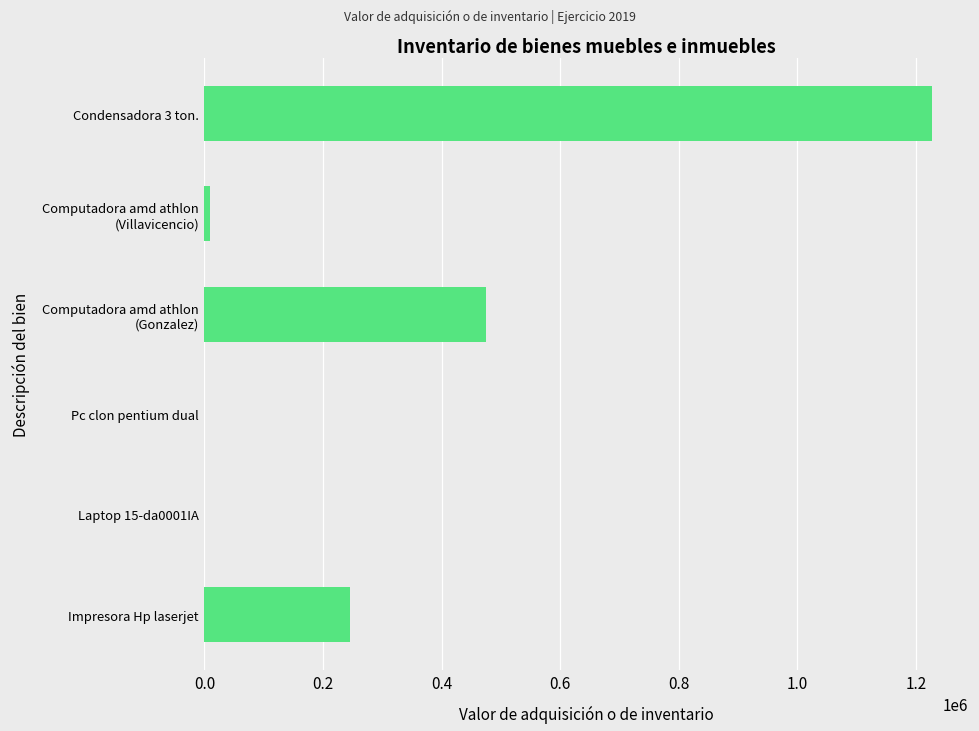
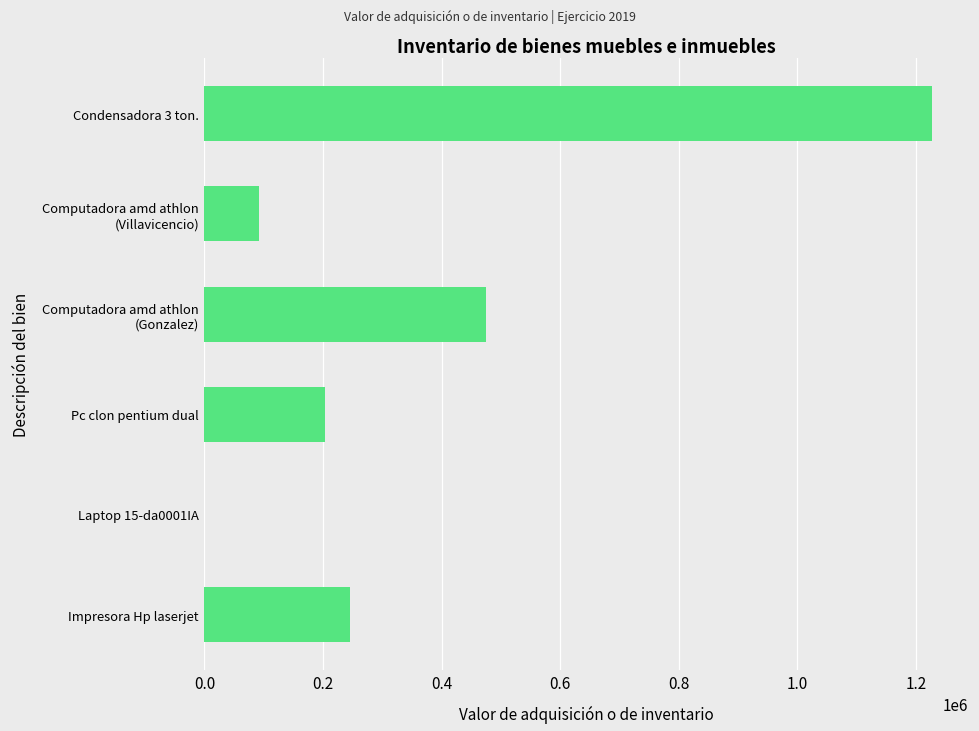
  {
    "Condensadora 3 ton.": 1230000,
-   "Computadora amd athlon (Villavicencio)": 10000,
+   "Computadora amd athlon (Villavicencio)": 90000,
    "Computadora amd athlon (Gonzalez)": 480000,
-   "Pc clon pentium dual": 0,
+   "Pc clon pentium dual": 200000,
    "Laptop 15-da0001IA": 0,
    "Impresora Hp laserjet": 240000
  }
